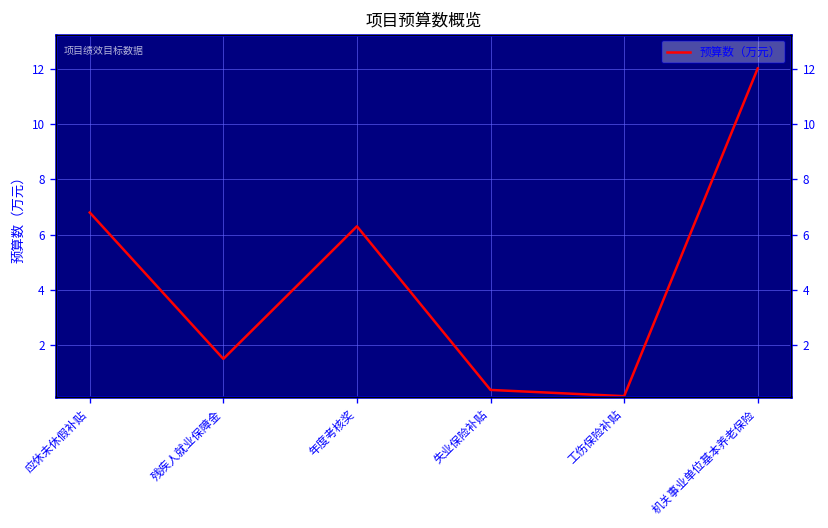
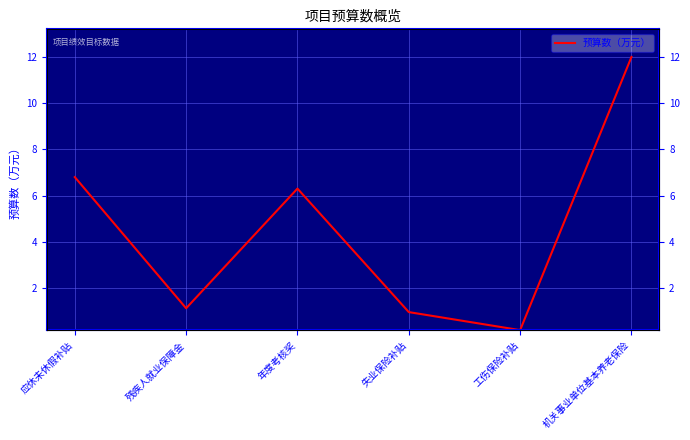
  {
    "应休未休假补贴": 6.8,
-   "残疾人就业保障金": 1.5,
+   "残疾人就业保障金": 1.1,
    "年度考核奖": 6.3,
-   "失业保险补贴": 0.4,
+   "失业保险补贴": 0.9,
    "工伤保险补贴": 0.2,
    "机关事业单位基本养老保险": 12.0
  }
